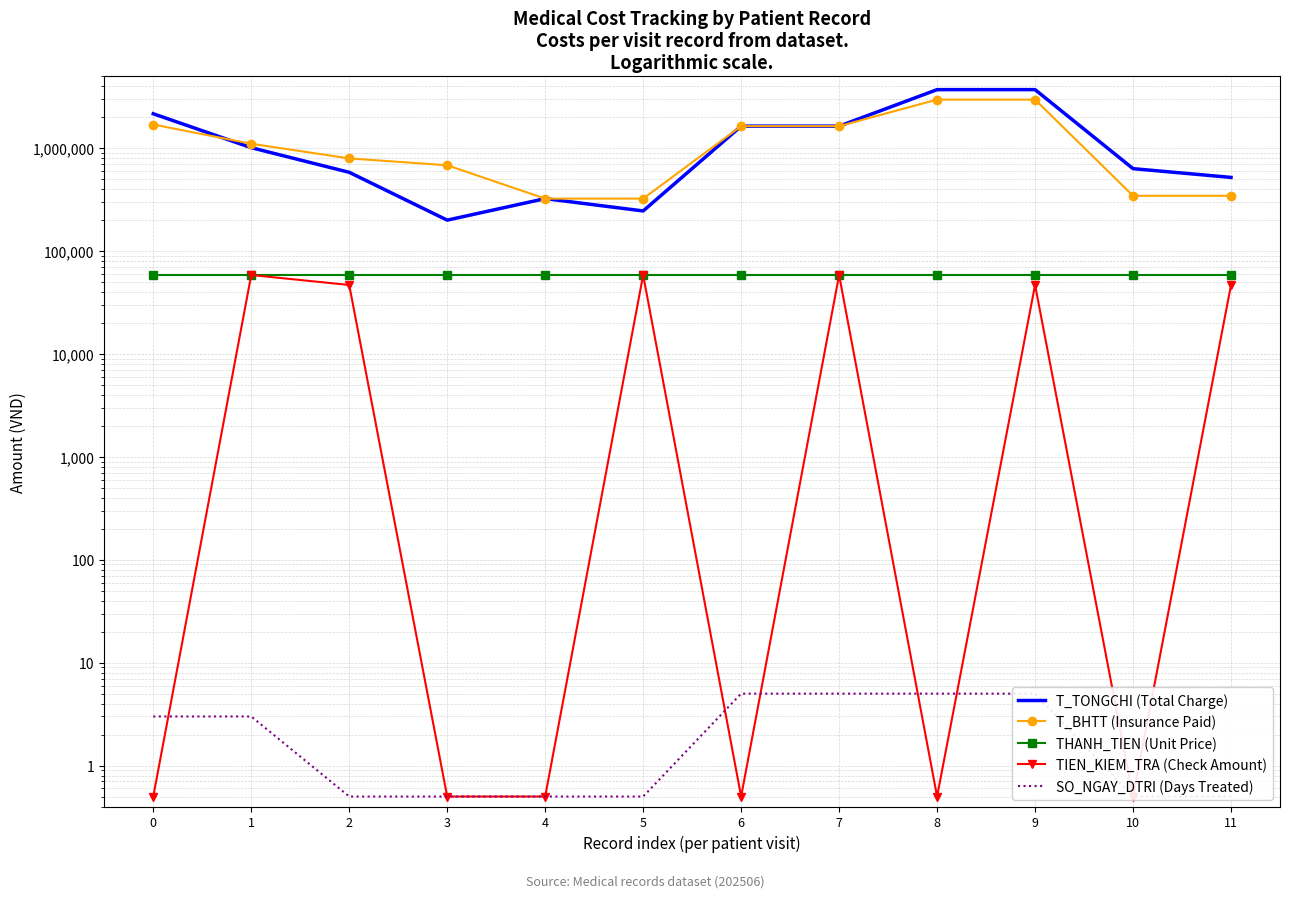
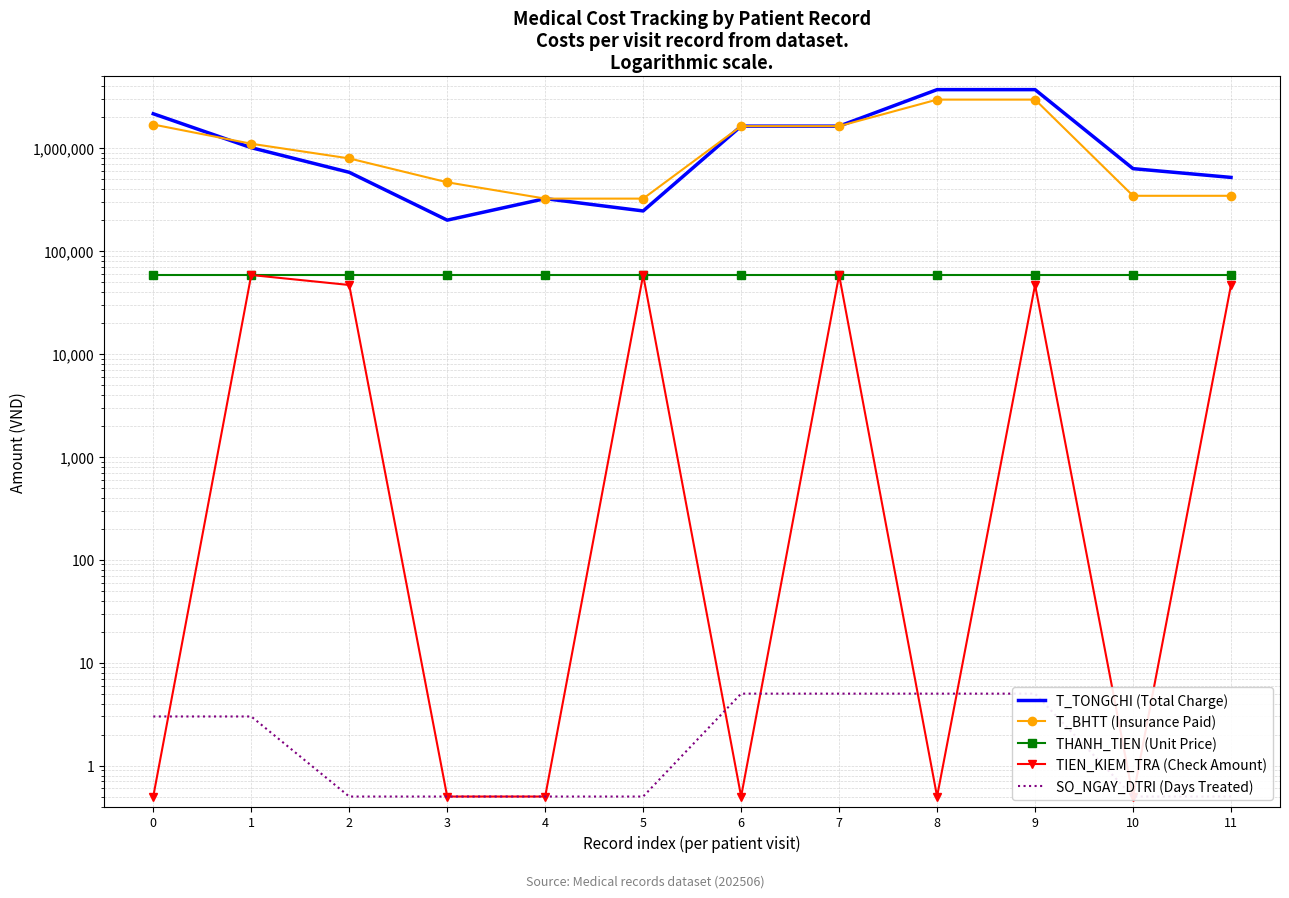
  {
    "T_TONGCHI (Total Charge)": {
      "0": "2,200,000",
      "1": "1,000,000",
      "2": "600,000",
      "3": "200,000",
      "5": "250,000",
      "8": "3,700,000",
      "9": "3,700,000",
      "10": "600,000",
      "11": "500,000"
    },
    "T_BHTT (Insurance Paid)": {
      "0": "1,700,000",
      "1": "1,100,000",
      "2": "800,000",
-     "3": "700,000",
+     "3": "500,000",
      "5": "320,000",
      "8": "3,000,000",
      "9": "3,000,000",
      "10": "350,000",
      "11": "350,000"
    },
    "THANH_TIEN (Unit Price)": {
      "0": "60,000",
      "2": "60,000",
      "3": "60,000",
      "4": "60,000",
      "6": "60,000",
      "8": "60,000",
      "9": "60,000",
      "10": "60,000",
      "11": "60,000"
    },
    "TIEN_KIEM_TRA (Check Amount)": {
      "0": "0.5",
      "2": "50,000",
      "6": "0.5",
      "8": "0.5",
      "9": "50,000",
      "11": "50,000"
    },
    "SO_NGAY_DTRI (Days Treated)": {
      "0": "3",
      "1": "3",
      "2": "0.5",
      "5": "0.5",
      "6": "5",
      "7": "5",
      "8": "5"
    }
  }
